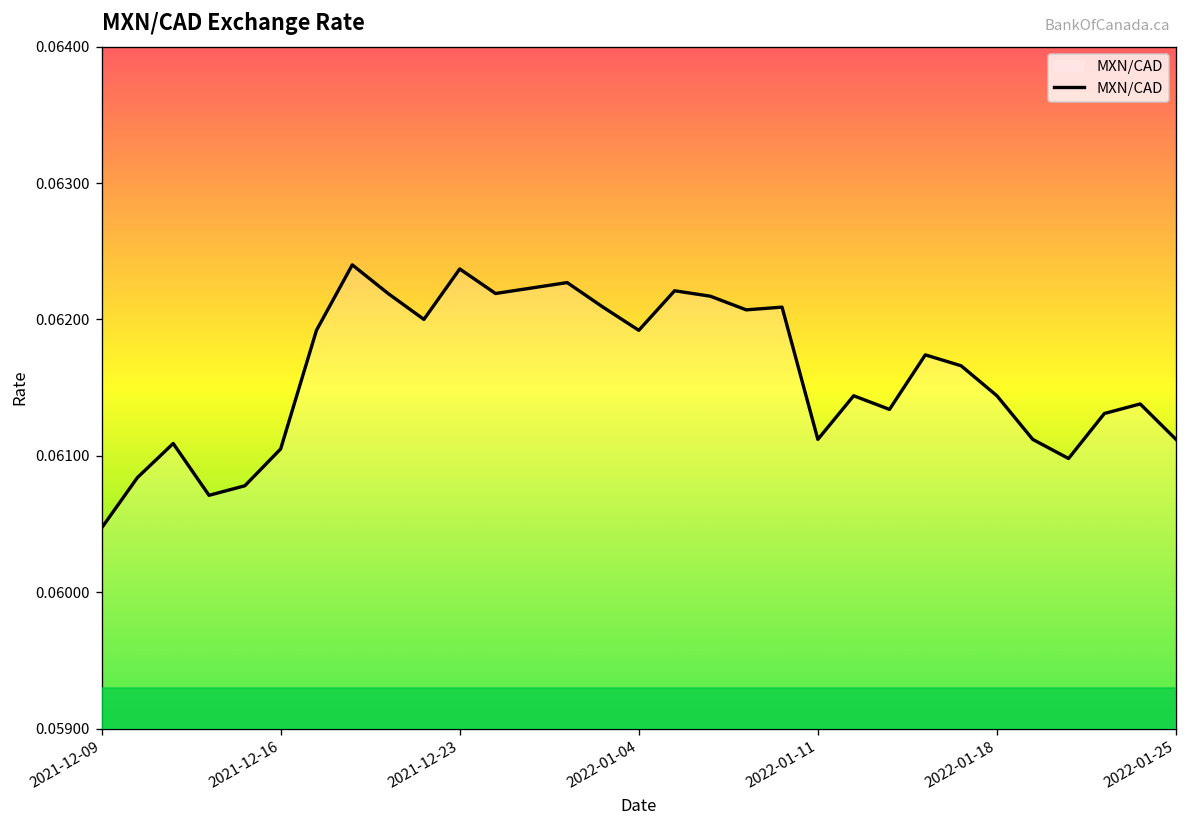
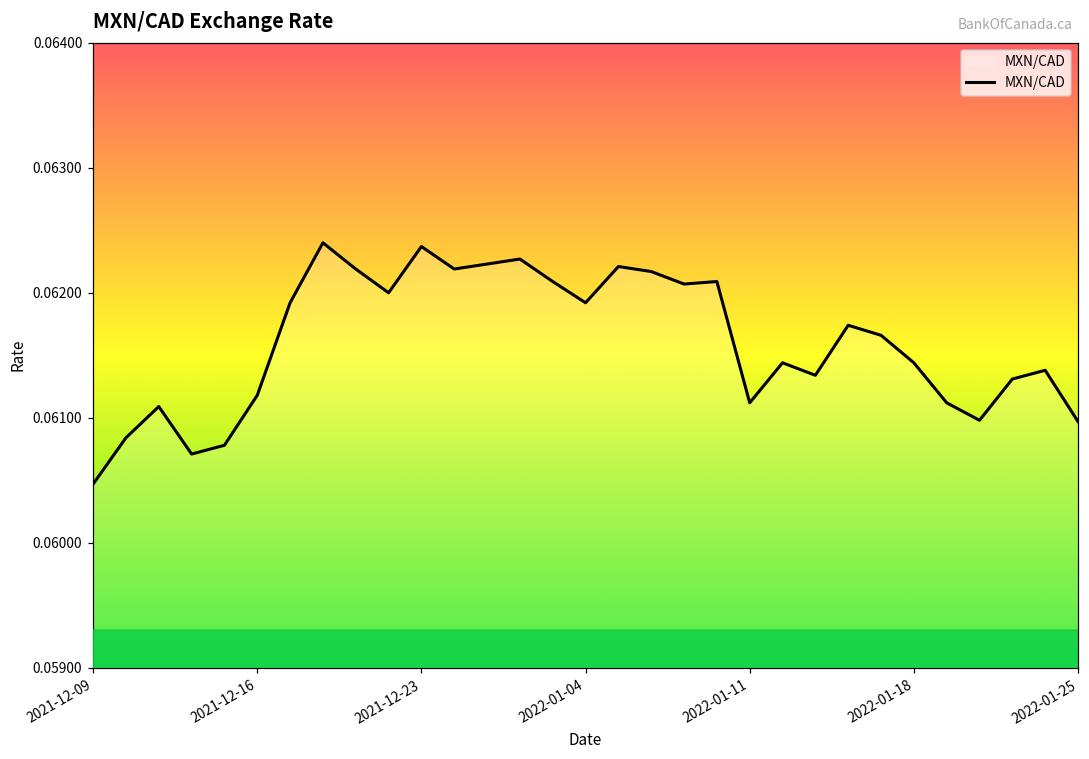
  {
    "2021-12-09": 0.06047,
-   "2021-12-16": 0.06105,
+   "2021-12-16": 0.06118,
    "2021-12-23": 0.06237,
    "2022-01-04": 0.06192,
    "2022-01-11": 0.06112,
    "2022-01-18": 0.06144,
-   "2022-01-25": 0.06112
+   "2022-01-25": 0.06097
  }
